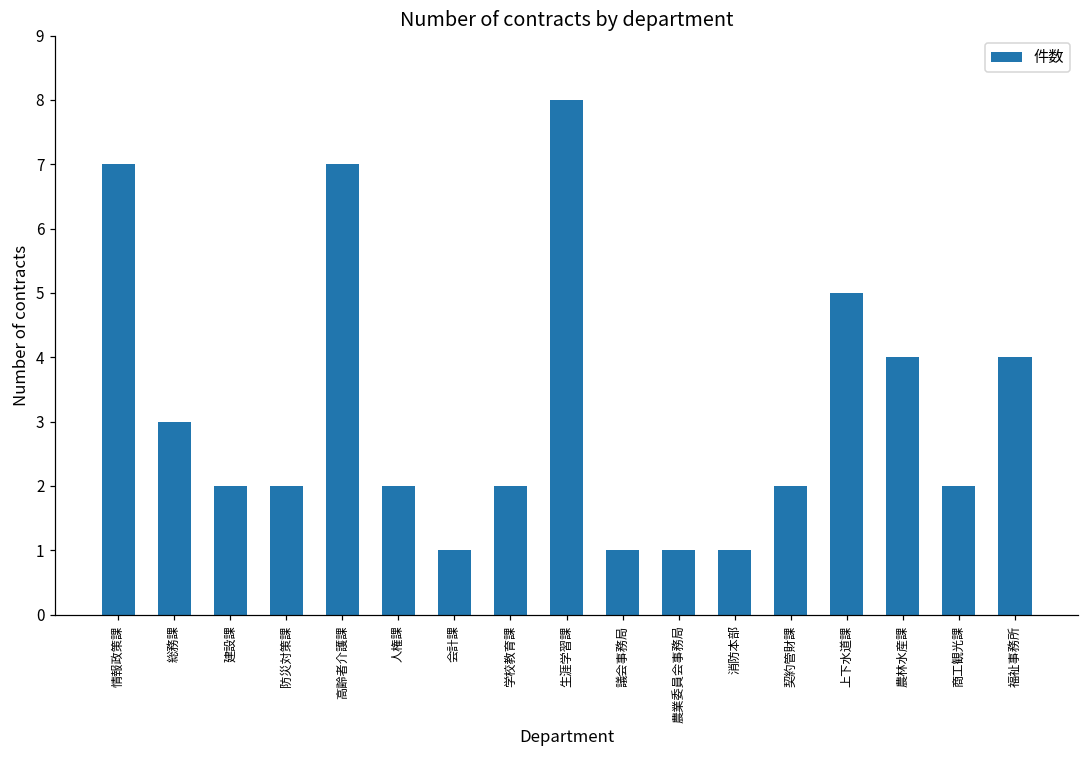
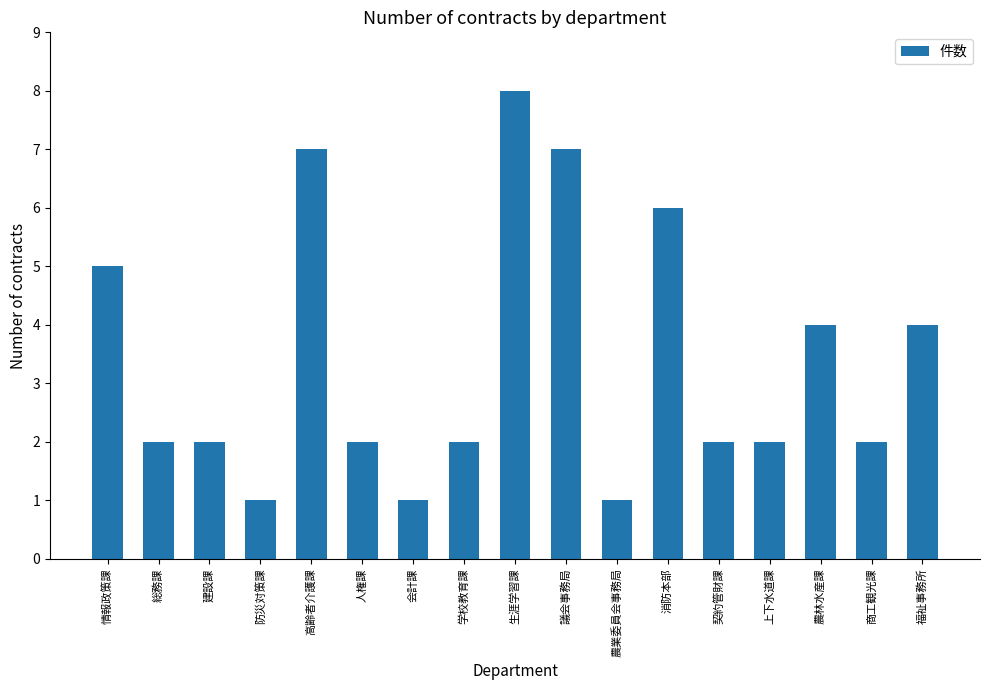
  {
-   "情報政策課": 7,
-   "総務課": 3,
+   "情報政策課": 5,
+   "総務課": 2,
    "建設課": 2,
-   "防災対策課": 2,
+   "防災対策課": 1,
    "高齢者介護課": 7,
    "人権課": 2,
    "会計課": 1,
    "学校教育課": 2,
    "生涯学習課": 8,
-   "議会事務局": 1,
+   "議会事務局": 7,
    "農業委員会事務局": 1,
-   "消防本部": 1,
+   "消防本部": 6,
    "契約管財課": 2,
-   "上下水道課": 5,
+   "上下水道課": 2,
    "農林水産課": 4,
    "商工観光課": 2,
    "福祉事務所": 4
  }
